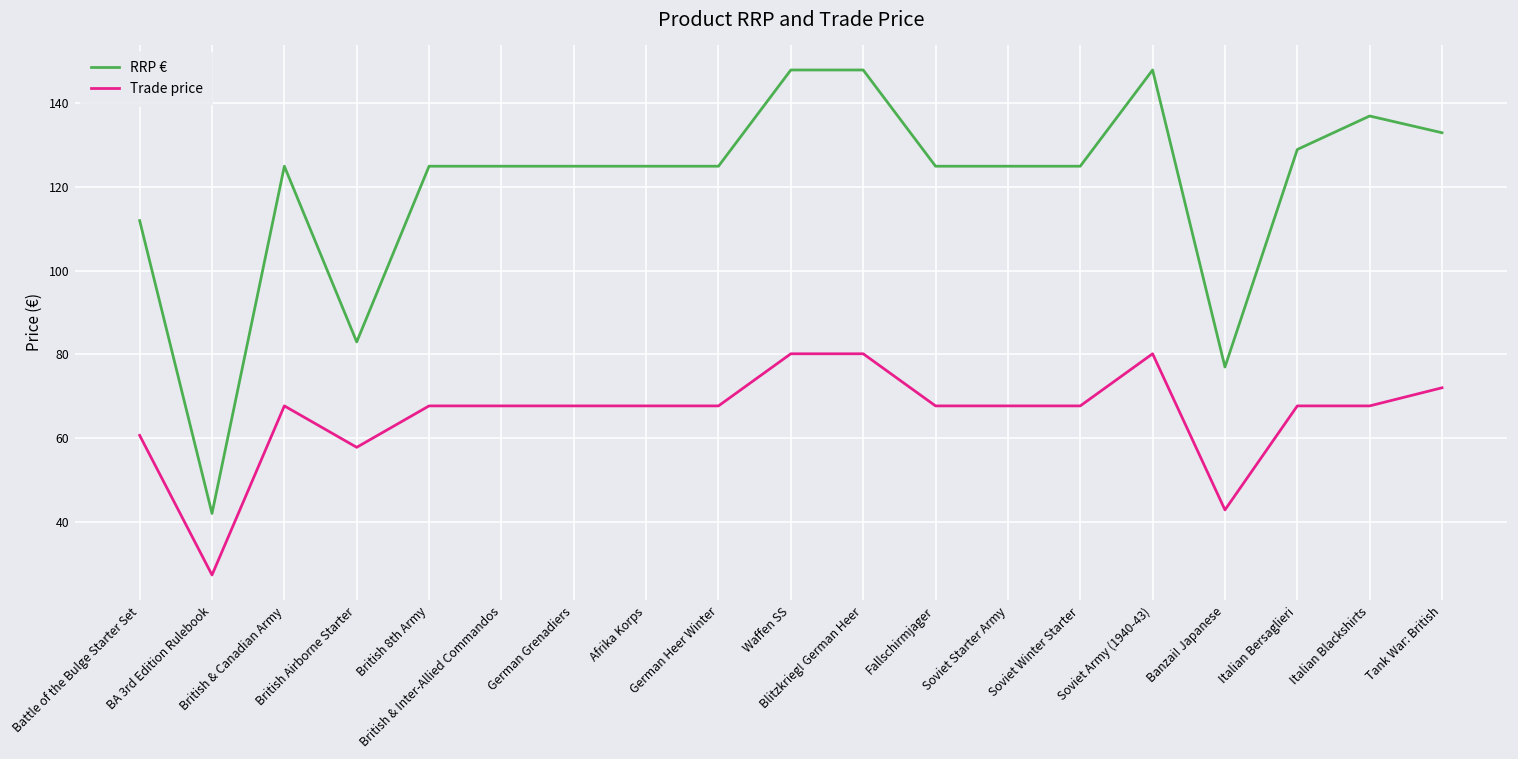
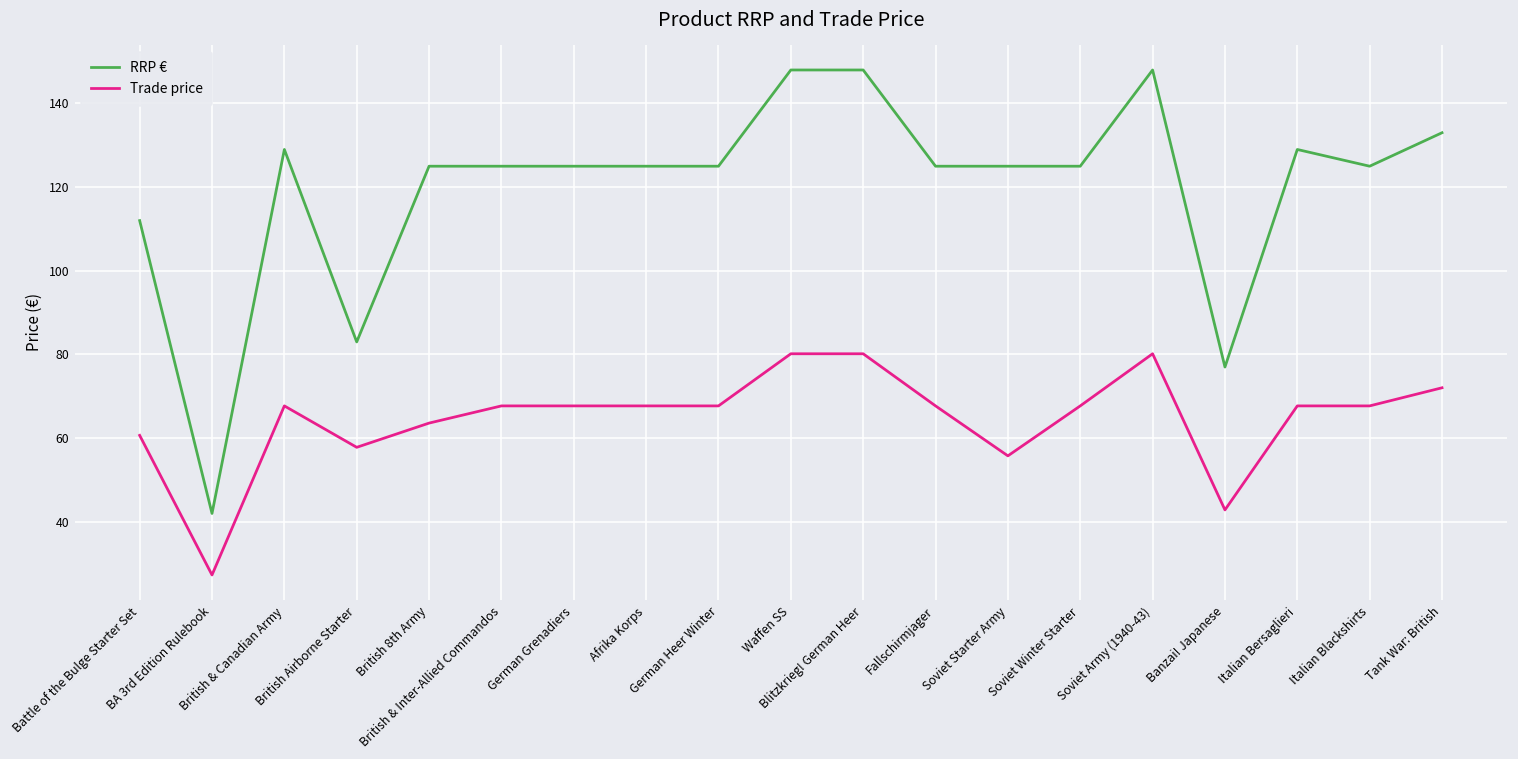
  {
    "RRP €": {
      "Battle of the Bulge Starter Set": 112,
      "BA 3rd Edition Rulebook": 42,
-     "British & Canadian Army": 125,
+     "British & Canadian Army": 129,
      "British Airborne Starter": 83,
      "British 8th Army": 125,
      "British & Inter-Allied Commandos": 125,
      "German Grenadiers": 125,
      "Afrika Korps": 125,
      "German Heer Winter": 125,
      "Waffen SS": 148,
      "Blitzkrieg! German Heer": 148,
      "Fallschirmjager": 125,
      "Soviet Starter Army": 125,
      "Soviet Winter Starter": 125,
      "Soviet Army (1940-43)": 148,
      "Banzai! Japanese": 77,
      "Italian Bersaglieri": 129,
-     "Italian Blackshirts": 137,
+     "Italian Blackshirts": 125,
      "Tank War: British": 133
    },
    "Trade price": {
      "Battle of the Bulge Starter Set": 61,
      "BA 3rd Edition Rulebook": 27,
      "British & Canadian Army": 68,
      "British Airborne Starter": 58,
-     "British 8th Army": 68,
+     "British 8th Army": 64,
      "British & Inter-Allied Commandos": 68,
      "German Grenadiers": 68,
      "Afrika Korps": 68,
      "German Heer Winter": 68,
      "Waffen SS": 80,
      "Blitzkrieg! German Heer": 80,
      "Fallschirmjager": 68,
-     "Soviet Starter Army": 68,
+     "Soviet Starter Army": 56,
      "Soviet Winter Starter": 68,
      "Soviet Army (1940-43)": 80,
      "Banzai! Japanese": 43,
      "Italian Bersaglieri": 68,
      "Italian Blackshirts": 68,
      "Tank War: British": 72
    }
  }
